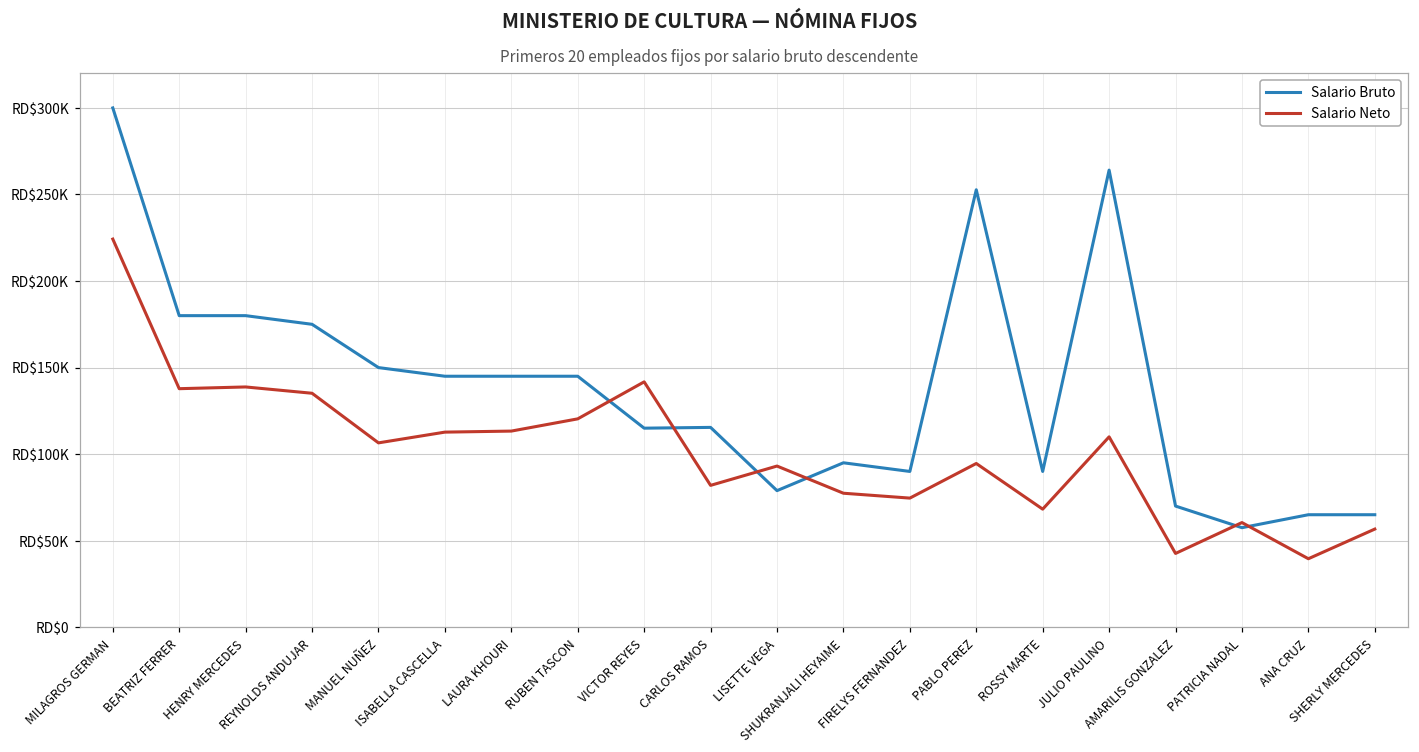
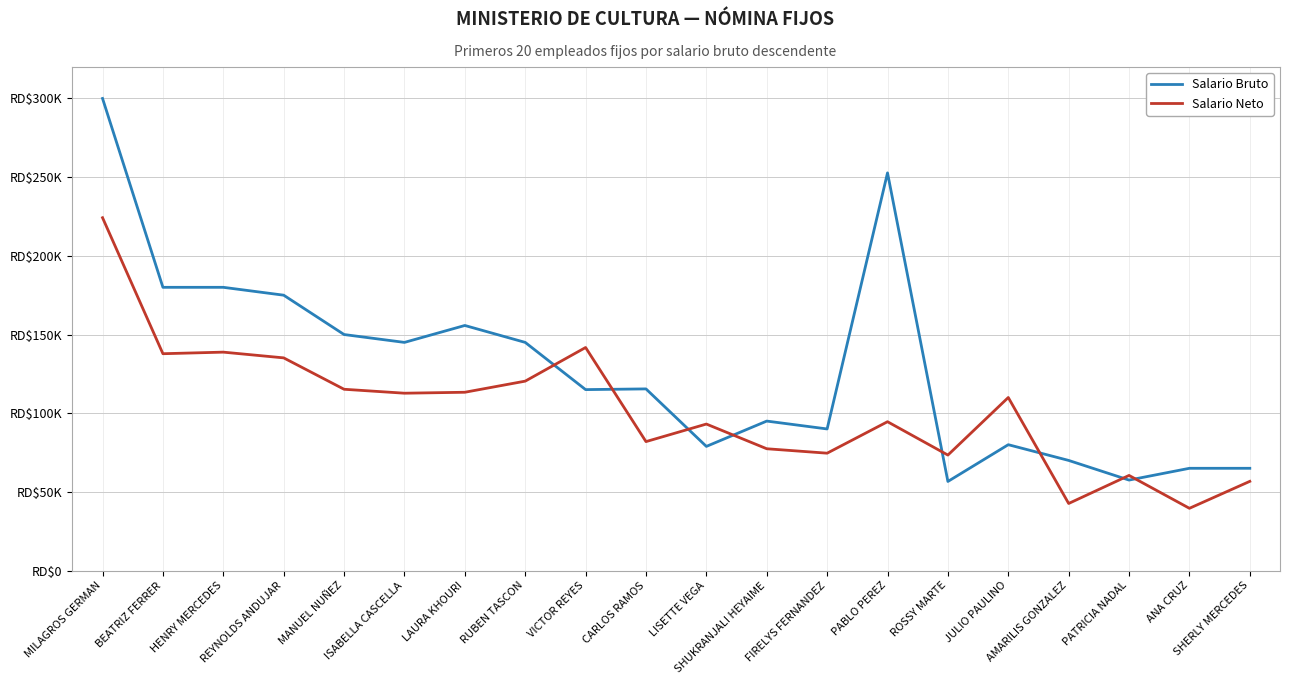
  {
    "Salario Bruto": {
      "MILAGROS GERMAN": "RD$300000",
      "BEATRIZ FERRER": "RD$180000",
      "HENRY MERCEDES": "RD$180000",
      "REYNOLDS ANDUJAR": "RD$175000",
      "MANUEL NUÑEZ": "RD$150000",
      "ISABELLA CASCELLA": "RD$145000",
-     "LAURA KHOURI": "RD$145000",
+     "LAURA KHOURI": "RD$156000",
      "RUBEN TASCON": "RD$145000",
      "VICTOR REYES": "RD$115000",
      "CARLOS RAMOS": "RD$115000",
      "LISETTE VEGA": "RD$79000",
      "SHUKRANJALI HEYAIME": "RD$95000",
      "FIRELYS FERNANDEZ": "RD$90000",
      "PABLO PEREZ": "RD$253000",
-     "ROSSY MARTE": "RD$90000",
-     "JULIO PAULINO": "RD$264000",
+     "ROSSY MARTE": "RD$57000",
+     "JULIO PAULINO": "RD$80000",
      "AMARILIS GONZALEZ": "RD$70000",
      "PATRICIA NADAL": "RD$58000",
      "ANA CRUZ": "RD$65000",
      "SHERLY MERCEDES": "RD$65000"
    },
    "Salario Neto": {
      "MILAGROS GERMAN": "RD$224000",
      "BEATRIZ FERRER": "RD$138000",
      "HENRY MERCEDES": "RD$139000",
      "REYNOLDS ANDUJAR": "RD$135000",
-     "MANUEL NUÑEZ": "RD$107000",
+     "MANUEL NUÑEZ": "RD$115000",
      "ISABELLA CASCELLA": "RD$113000",
      "LAURA KHOURI": "RD$113000",
      "RUBEN TASCON": "RD$120000",
      "VICTOR REYES": "RD$142000",
      "CARLOS RAMOS": "RD$82000",
      "LISETTE VEGA": "RD$93000",
      "SHUKRANJALI HEYAIME": "RD$77000",
      "FIRELYS FERNANDEZ": "RD$75000",
      "PABLO PEREZ": "RD$95000",
-     "ROSSY MARTE": "RD$68000",
+     "ROSSY MARTE": "RD$73000",
      "JULIO PAULINO": "RD$110000",
      "AMARILIS GONZALEZ": "RD$43000",
      "PATRICIA NADAL": "RD$60000",
      "ANA CRUZ": "RD$40000",
      "SHERLY MERCEDES": "RD$57000"
    }
  }
